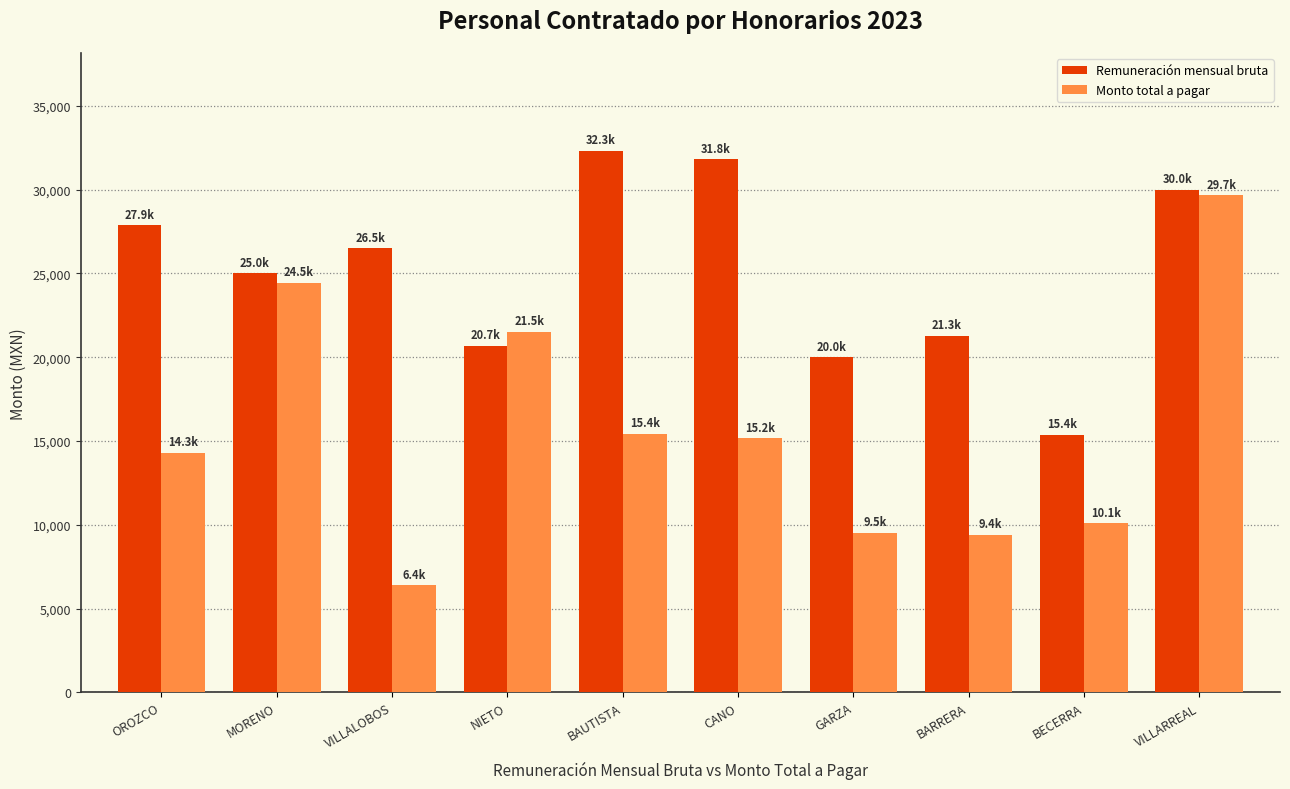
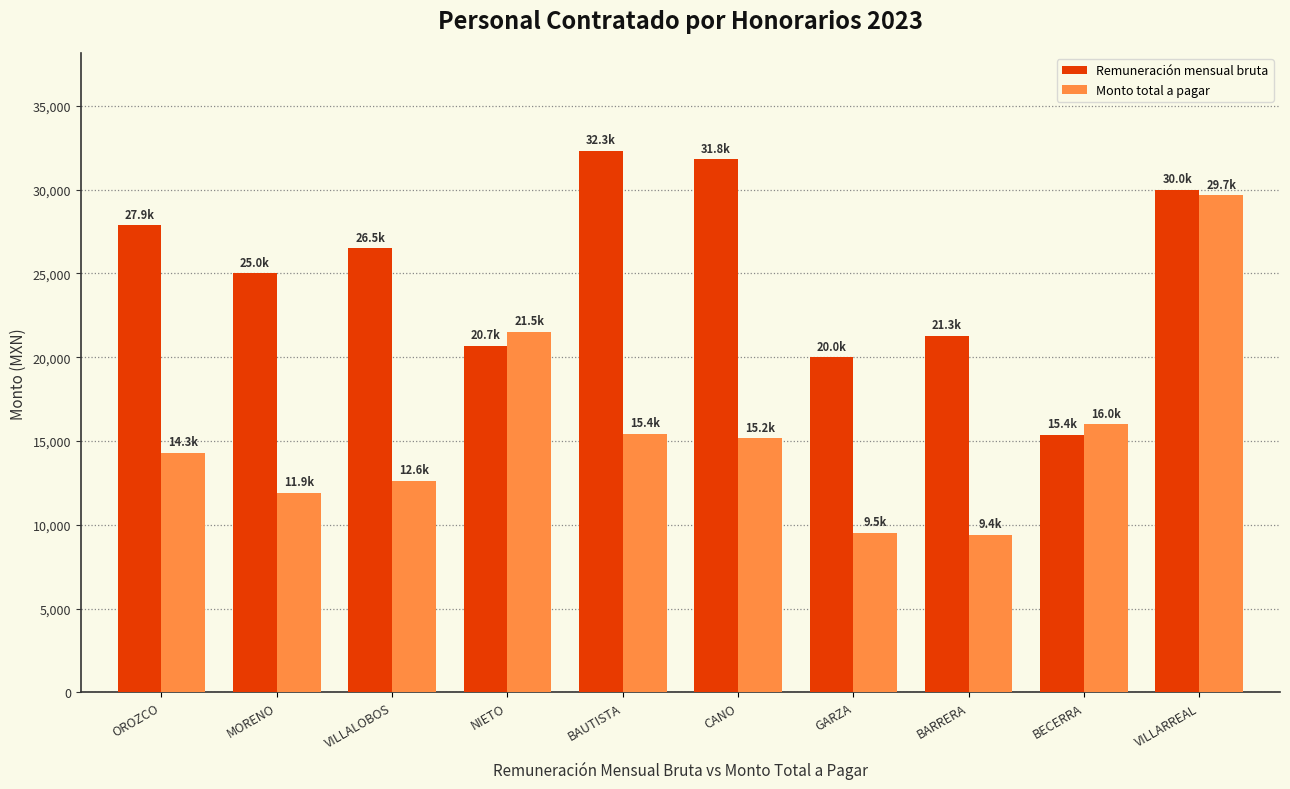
  {
    "Remuneración mensual bruta": {
      "OROZCO": "27.9k",
      "MORENO": "25.0k",
      "VILLALOBOS": "26.5k",
      "NIETO": "20.7k",
      "BAUTISTA": "32.3k",
      "CANO": "31.8k",
      "GARZA": "20.0k",
      "BARRERA": "21.3k",
      "BECERRA": "15.4k",
      "VILLARREAL": "30.0k"
    },
    "Monto total a pagar": {
      "OROZCO": "14.3k",
-     "MORENO": "24.5k",
-     "VILLALOBOS": "6.4k",
+     "MORENO": "11.9k",
+     "VILLALOBOS": "12.6k",
      "NIETO": "21.5k",
      "BAUTISTA": "15.4k",
      "CANO": "15.2k",
      "GARZA": "9.5k",
      "BARRERA": "9.4k",
-     "BECERRA": "10.1k",
+     "BECERRA": "16.0k",
      "VILLARREAL": "29.7k"
    }
  }
